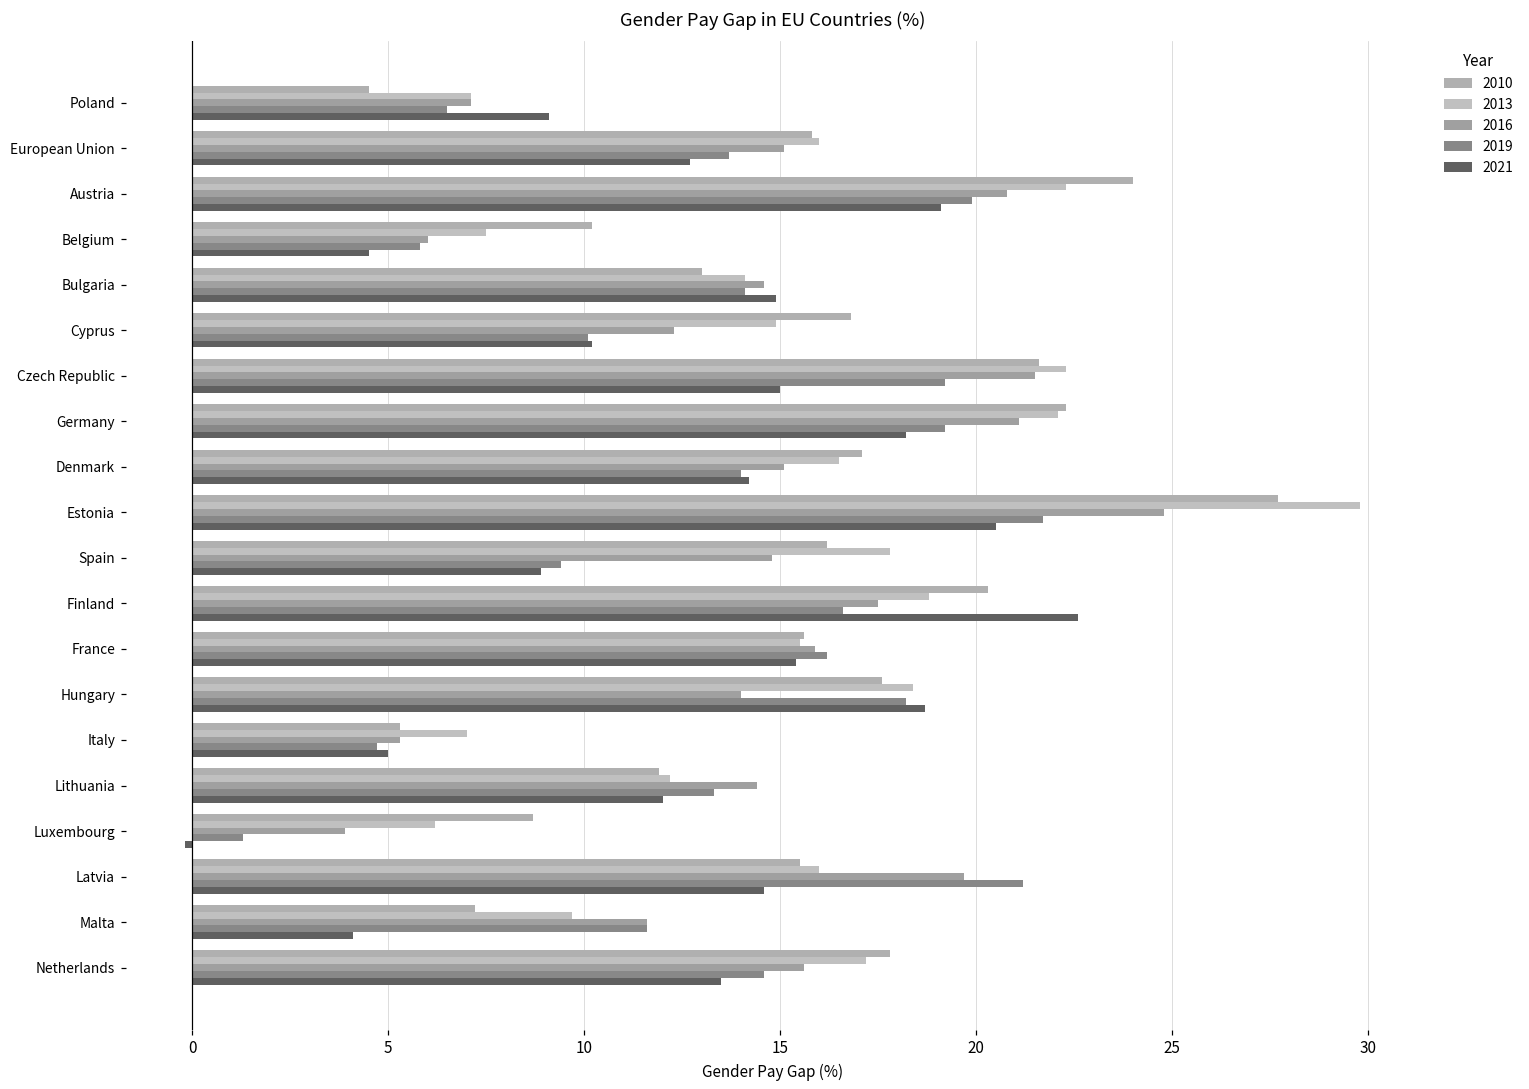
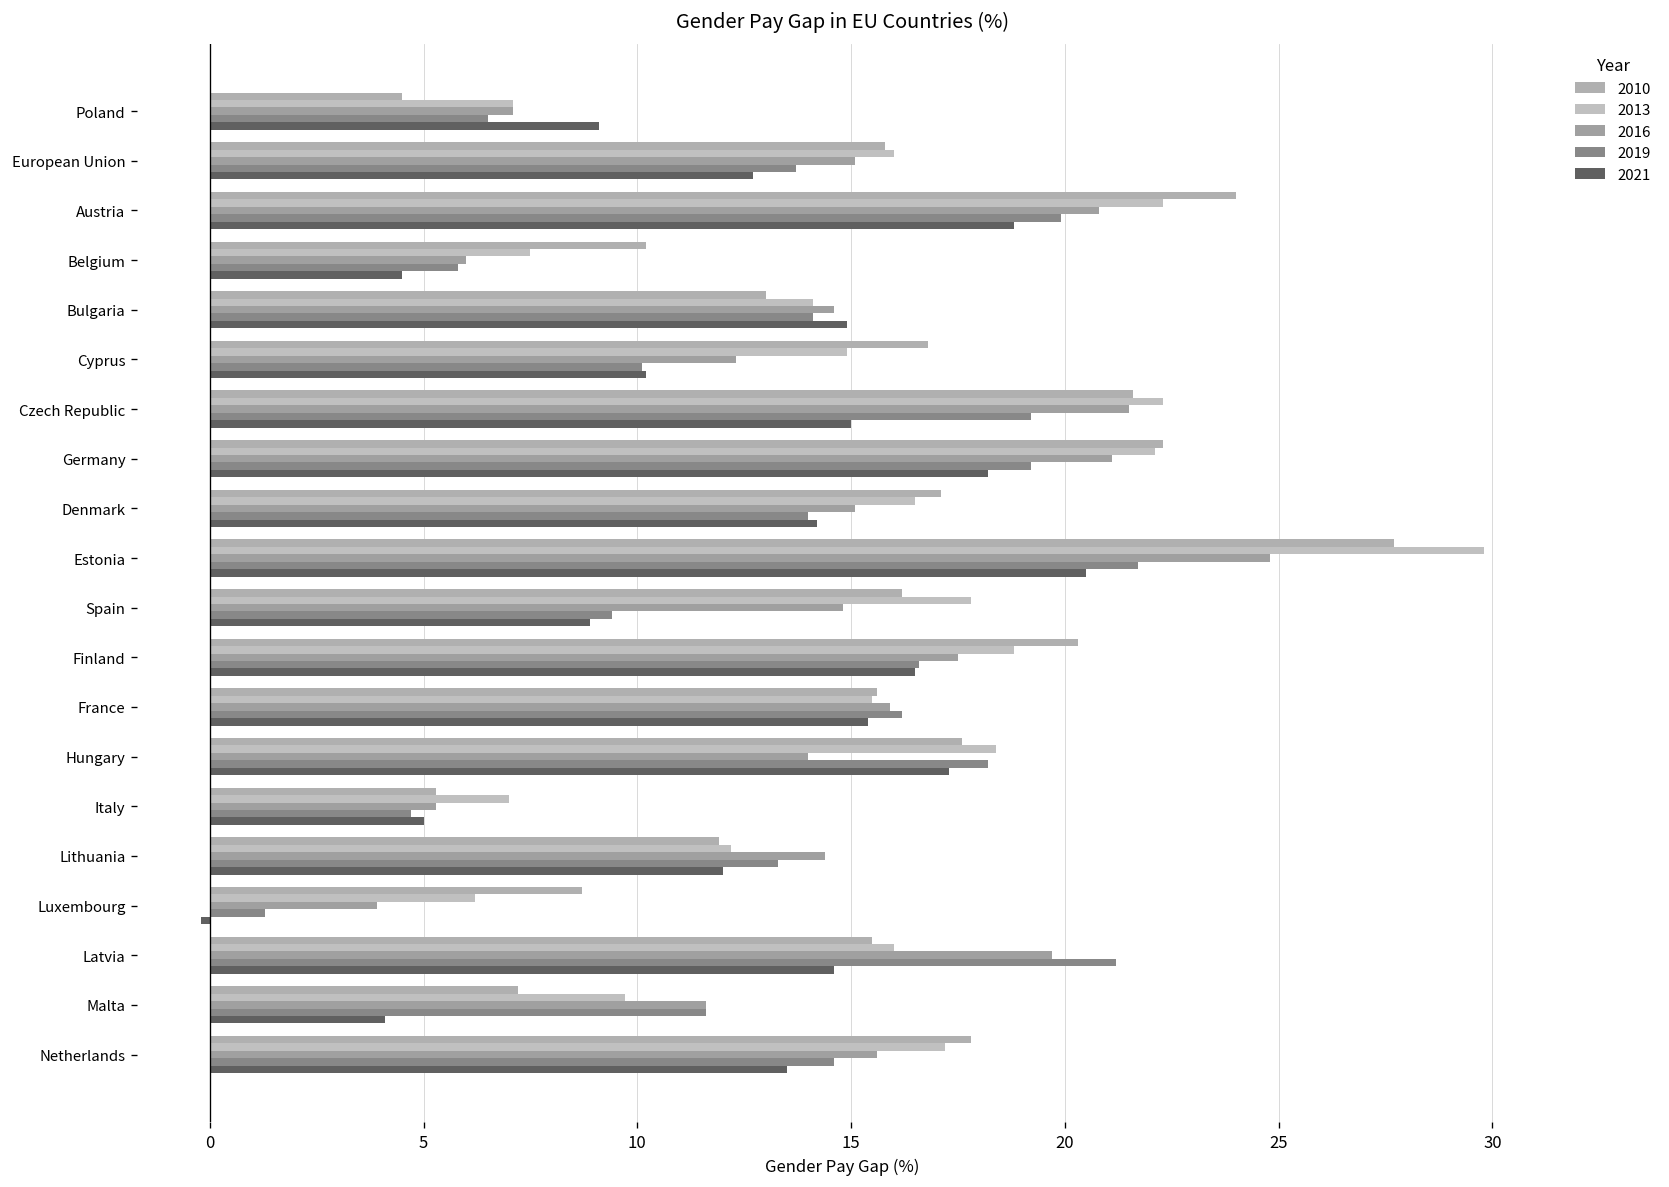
  {
    "2021": {
      "Poland": 9.1,
      "European Union": 12.7,
-     "Austria": 19.1,
+     "Austria": 18.8,
      "Belgium": 4.5,
      "Bulgaria": 14.9,
      "Cyprus": 10.2,
      "Czech Republic": 15.0,
      "Germany": 18.2,
      "Denmark": 14.2,
      "Estonia": 20.5,
      "Spain": 8.9,
-     "Finland": 22.6,
+     "Finland": 16.5,
      "France": 15.4,
-     "Hungary": 18.7,
+     "Hungary": 17.3,
      "Italy": 5.0,
      "Lithuania": 12.0,
      "Luxembourg": -0.2,
      "Latvia": 14.6,
      "Malta": 4.1,
      "Netherlands": 13.5
    }
  }
